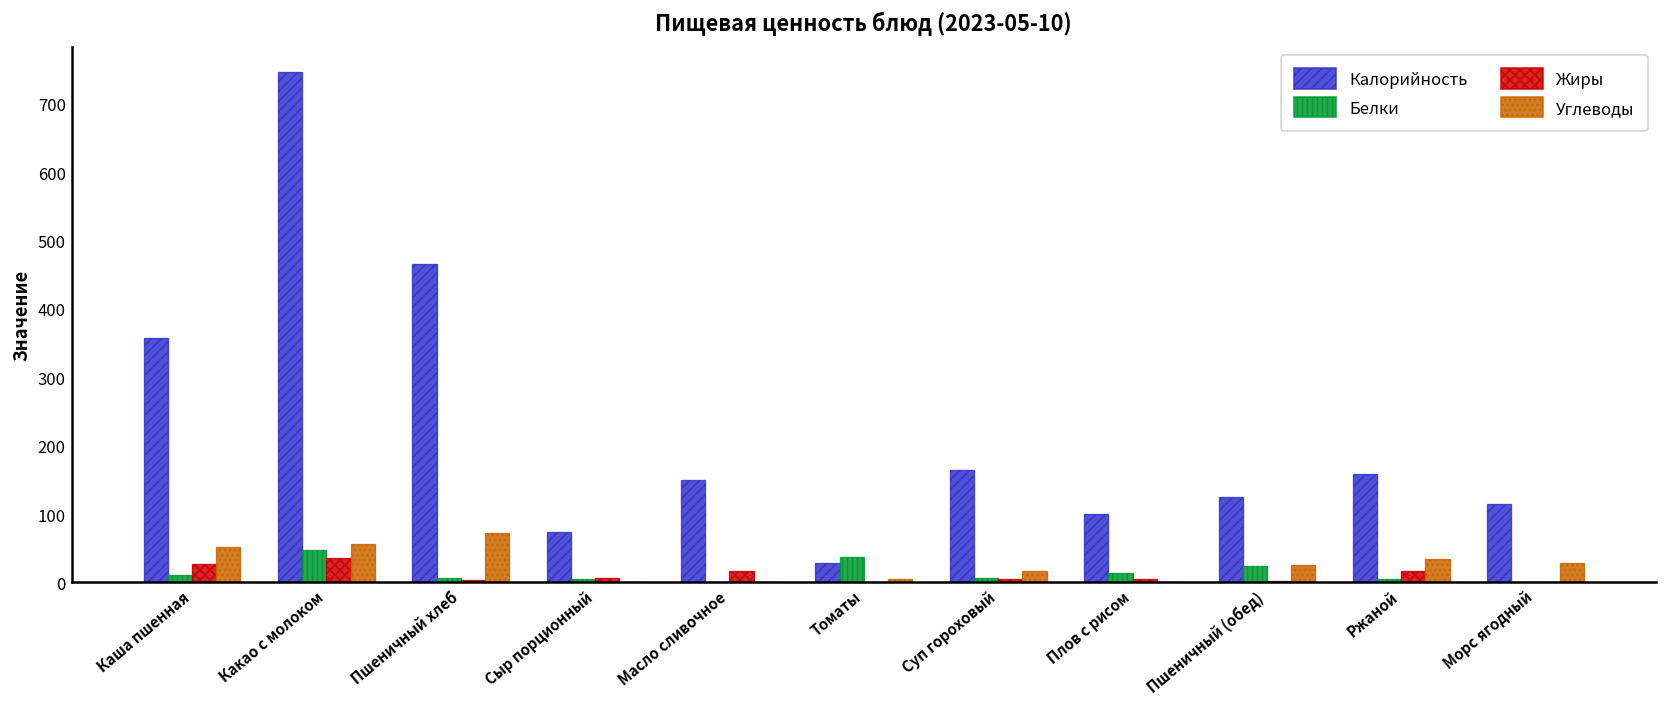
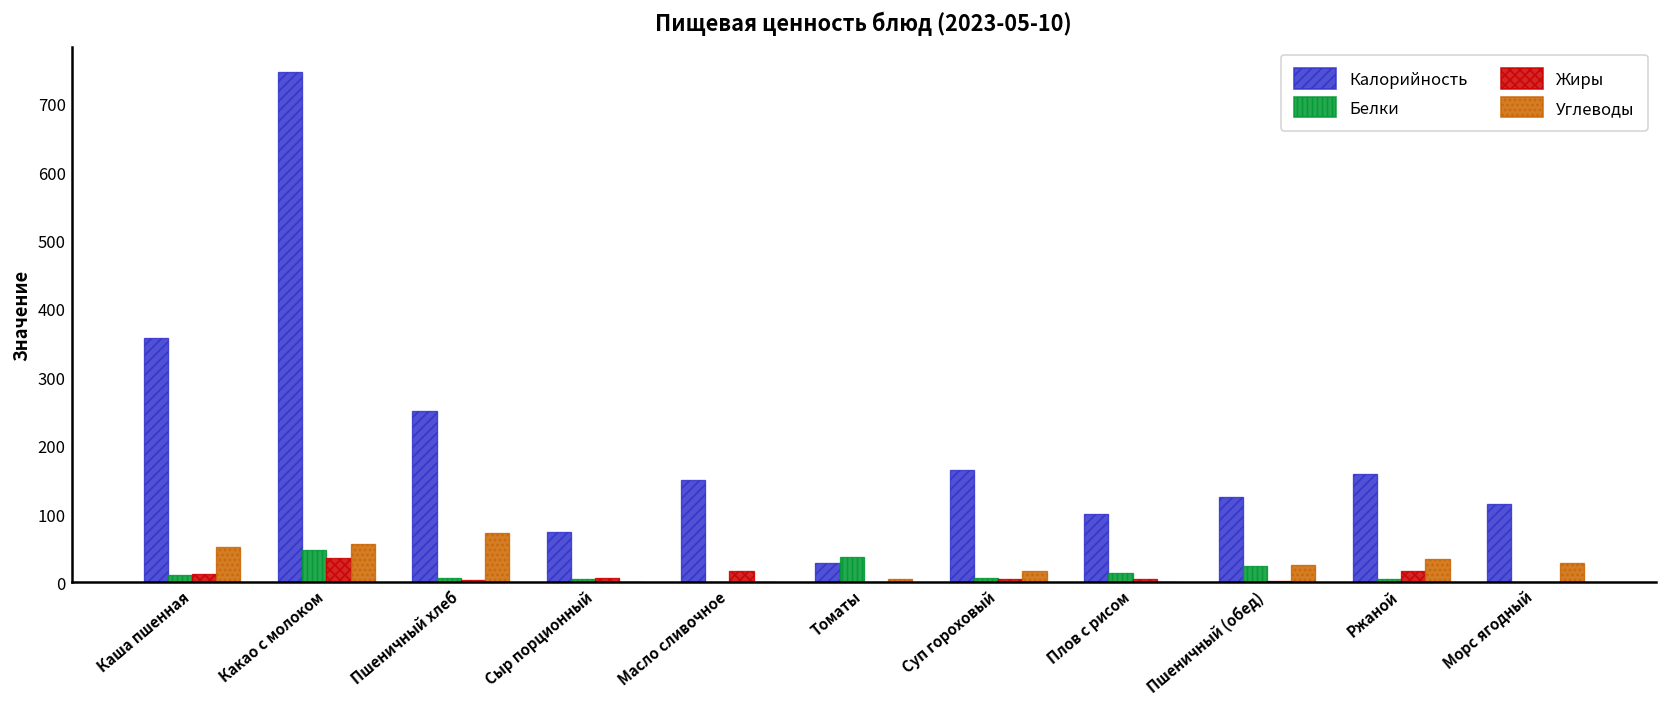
  {
    "Калорийность": {
      "Каша пшенная": 360,
      "Какао с молоком": 750,
-     "Пшеничный хлеб": 470,
+     "Пшеничный хлеб": 250,
      "Сыр порционный": 70,
      "Масло сливочное": 150,
      "Томаты": 30,
      "Суп гороховый": 160,
      "Плов с рисом": 100,
      "Пшеничный (обед)": 130,
      "Ржаной": 160,
      "Морс ягодный": 110
    },
    "Белки": {
      "Каша пшенная": 10,
      "Какао с молоком": 50,
      "Пшеничный хлеб": 10,
      "Сыр порционный": 0,
      "Томаты": 40,
      "Суп гороховый": 10,
      "Плов с рисом": 10,
      "Пшеничный (обед)": 20,
      "Ржаной": 0
    },
    "Жиры": {
-     "Каша пшенная": 30,
+     "Каша пшенная": 10,
      "Какао с молоком": 40,
      "Сыр порционный": 10,
      "Масло сливочное": 20,
      "Томаты": 0,
      "Суп гороховый": 10,
      "Плов с рисом": 0,
      "Ржаной": 20,
      "Морс ягодный": 0
    },
    "Углеводы": {
      "Каша пшенная": 50,
      "Какао с молоком": 60,
      "Пшеничный хлеб": 70,
      "Сыр порционный": 0,
      "Томаты": 10,
      "Суп гороховый": 20,
      "Плов с рисом": 0,
      "Пшеничный (обед)": 30,
      "Ржаной": 30,
      "Морс ягодный": 30
    }
  }
